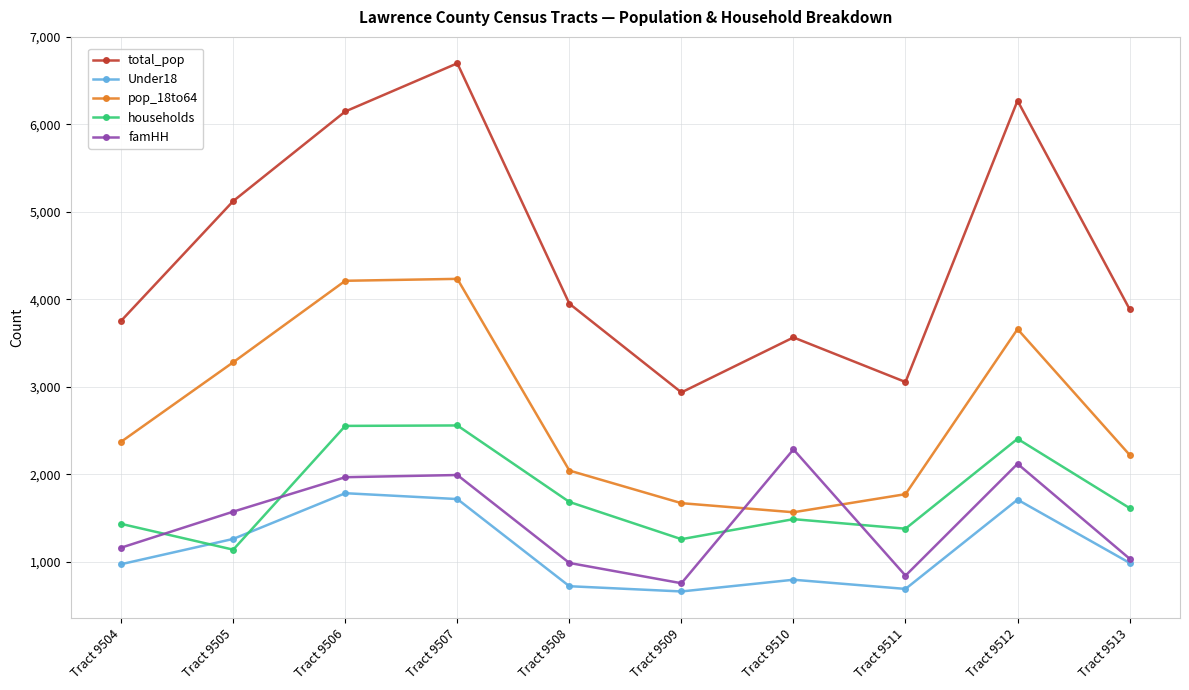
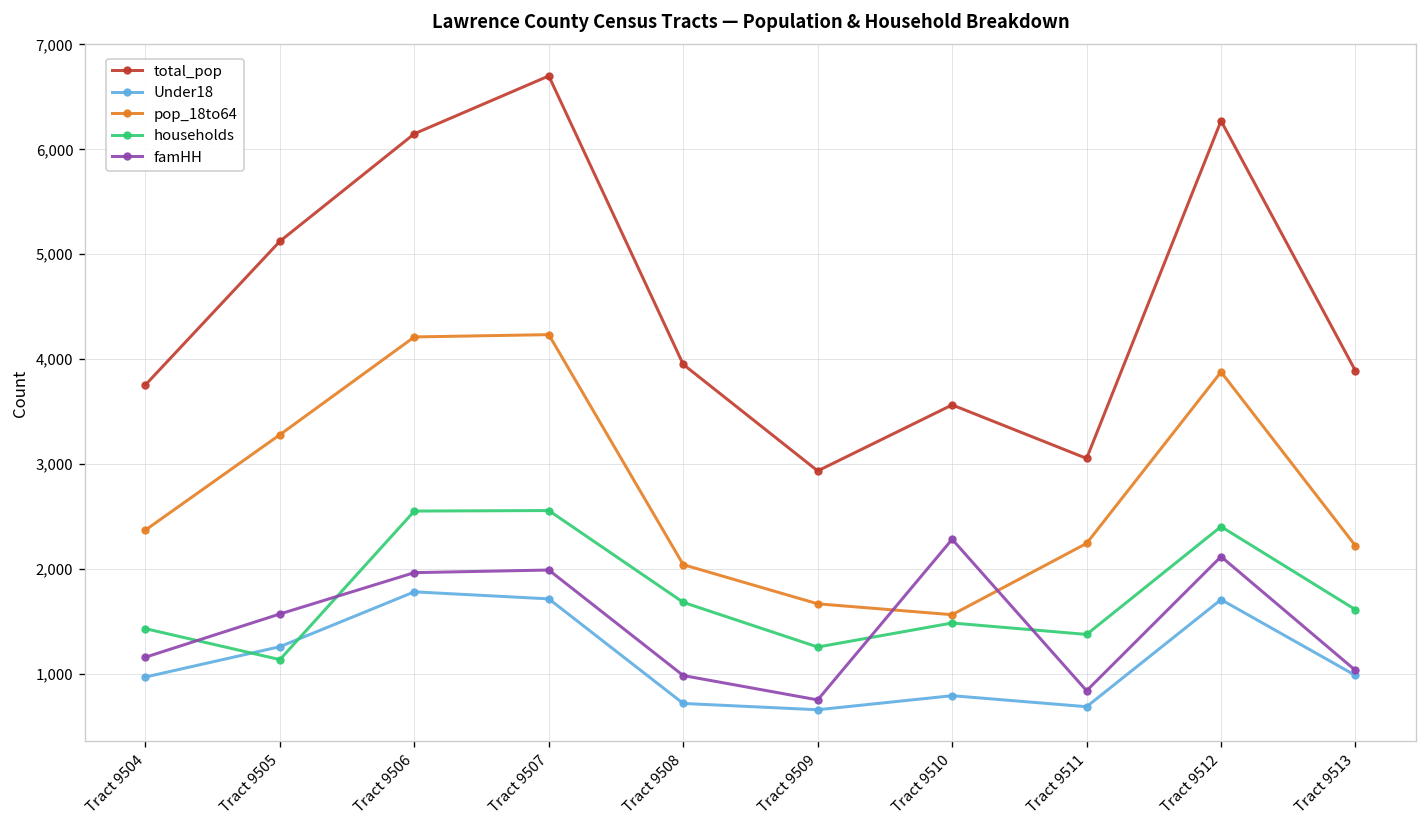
  {
    "total_pop": {
      "Tract 9504": "3,800",
      "Tract 9505": "5,100",
      "Tract 9506": "6,100",
      "Tract 9507": "6,700",
      "Tract 9508": "4,000",
      "Tract 9509": "2,900",
      "Tract 9510": "3,600",
      "Tract 9511": "3,100",
      "Tract 9512": "6,300",
      "Tract 9513": "3,900"
    },
    "Under18": {
      "Tract 9504": "1,000",
      "Tract 9505": "1,300",
      "Tract 9506": "1,800",
      "Tract 9507": "1,700",
      "Tract 9508": "700",
      "Tract 9509": "700",
      "Tract 9510": "800",
      "Tract 9511": "700",
      "Tract 9512": "1,700",
      "Tract 9513": "1,000"
    },
    "pop_18to64": {
      "Tract 9504": "2,400",
      "Tract 9505": "3,300",
      "Tract 9506": "4,200",
      "Tract 9507": "4,200",
      "Tract 9508": "2,000",
      "Tract 9509": "1,700",
      "Tract 9510": "1,600",
-     "Tract 9511": "1,800",
-     "Tract 9512": "3,700",
+     "Tract 9511": "2,200",
+     "Tract 9512": "3,900",
      "Tract 9513": "2,200"
    },
    "households": {
      "Tract 9504": "1,400",
      "Tract 9505": "1,100",
      "Tract 9506": "2,600",
      "Tract 9507": "2,600",
      "Tract 9508": "1,700",
      "Tract 9509": "1,300",
      "Tract 9510": "1,500",
      "Tract 9511": "1,400",
      "Tract 9512": "2,400",
      "Tract 9513": "1,600"
    },
    "famHH": {
      "Tract 9504": "1,200",
      "Tract 9505": "1,600",
      "Tract 9506": "2,000",
      "Tract 9507": "2,000",
      "Tract 9508": "1,000",
      "Tract 9509": "800",
      "Tract 9510": "2,300",
      "Tract 9511": "800",
      "Tract 9512": "2,100",
      "Tract 9513": "1,000"
    }
  }
